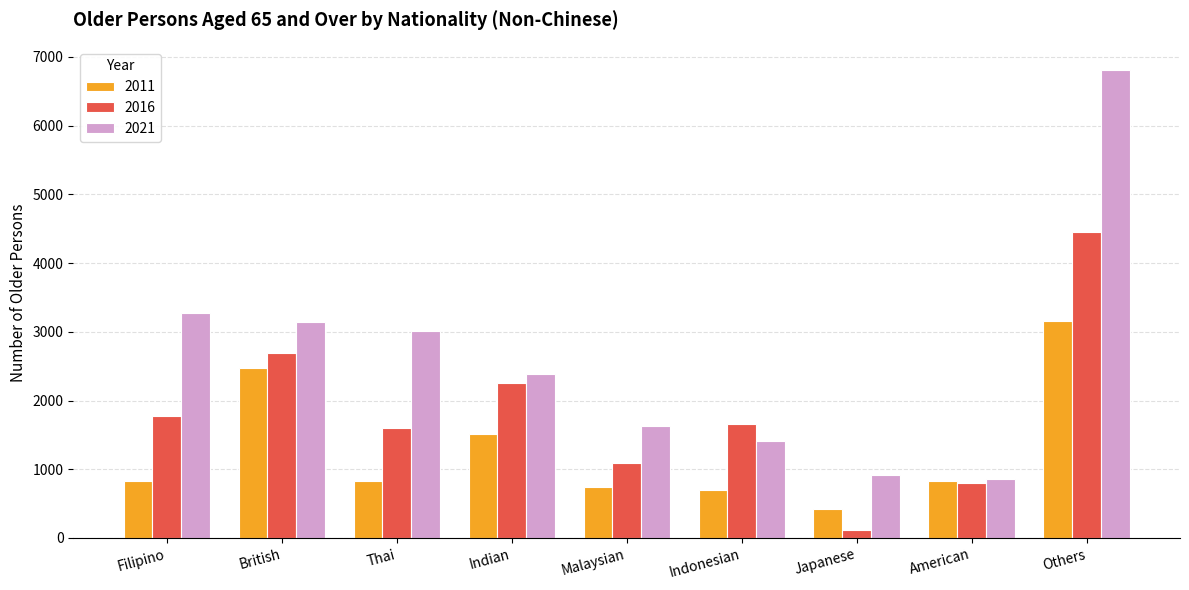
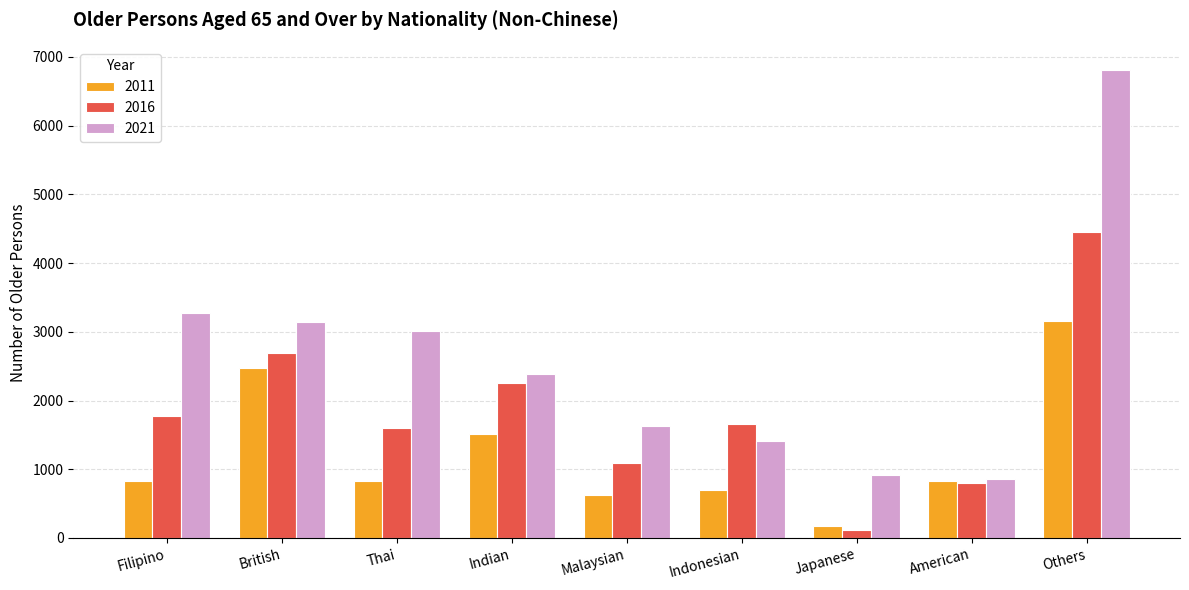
  {
    "2011": {
      "Filipino": 800,
      "British": 2500,
      "Thai": 800,
      "Indian": 1500,
-     "Malaysian": 700,
+     "Malaysian": 600,
      "Indonesian": 700,
-     "Japanese": 400,
+     "Japanese": 200,
      "American": 800,
      "Others": 3200
    },
    "2016": {
      "Filipino": 1800,
      "British": 2700,
      "Thai": 1600,
      "Indian": 2300,
      "Malaysian": 1100,
      "Indonesian": 1700,
      "Japanese": 100,
      "American": 800,
      "Others": 4400
    },
    "2021": {
      "Filipino": 3300,
      "British": 3100,
      "Thai": 3000,
      "Indian": 2400,
      "Malaysian": 1600,
      "Indonesian": 1400,
      "Japanese": 900,
      "American": 900,
      "Others": 6800
    }
  }
